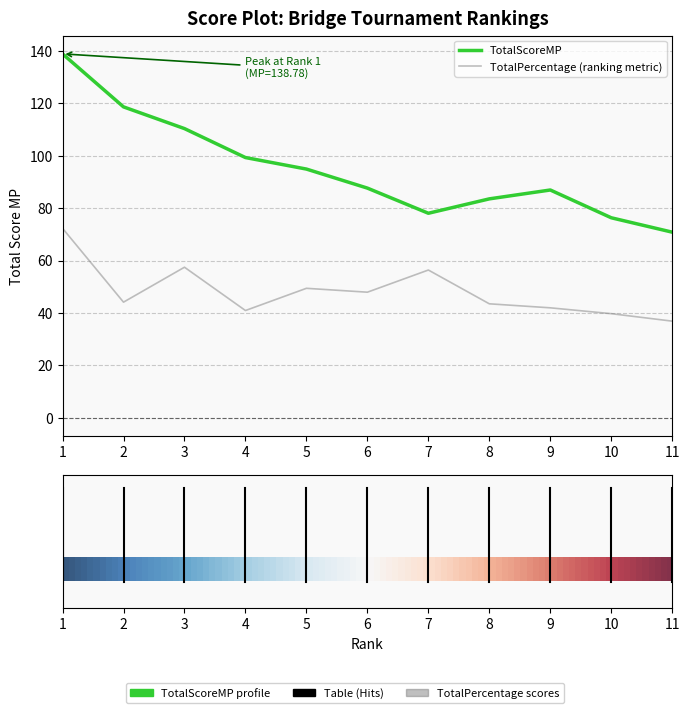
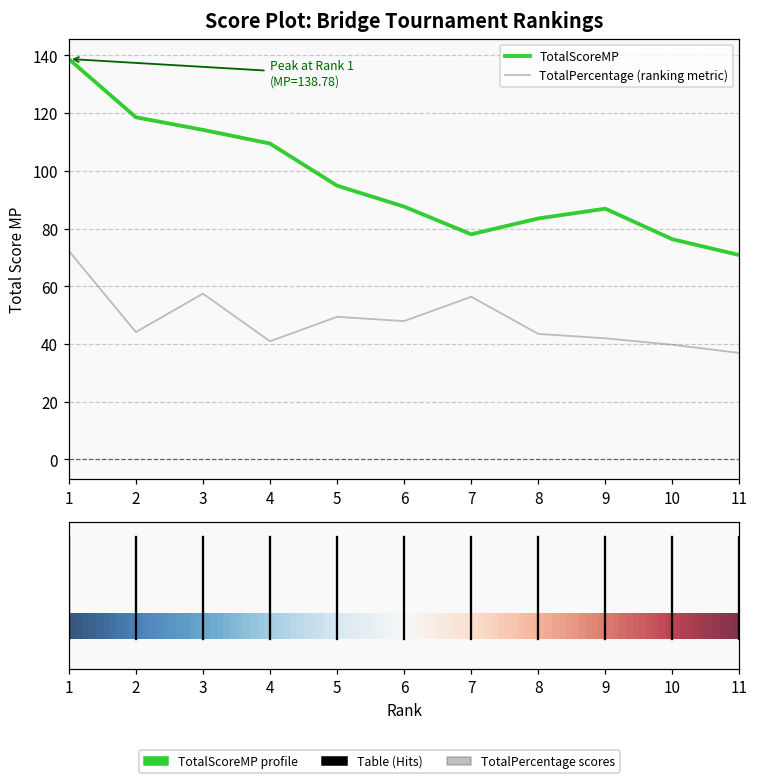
  {
    "TotalScoreMP": {
      "2": 119,
-     "3": 110,
-     "4": 99,
+     "3": 114,
+     "4": 109,
      "5": 95,
      "6": 88,
      "7": 78,
      "8": 84,
      "9": 87,
      "10": 76,
      "11": 71
    },
    "TotalPercentage (ranking metric)": {
      "1": 72,
      "2": 44,
      "3": 57,
      "4": 41,
      "5": 49,
      "6": 48,
      "7": 56,
      "8": 43,
      "9": 42,
      "10": 40,
      "11": 37
    }
  }
